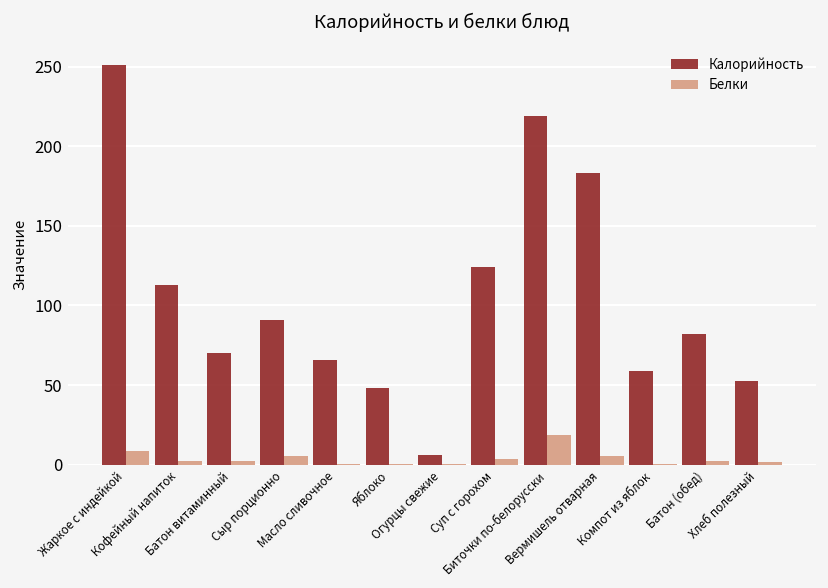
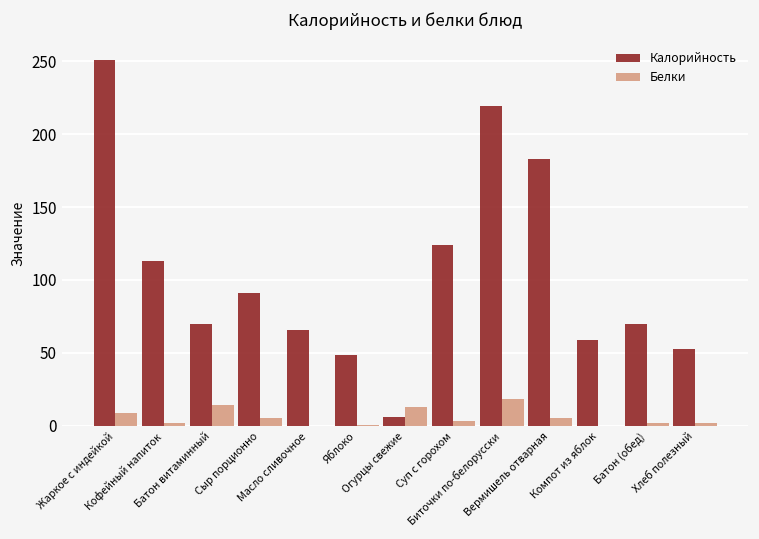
  {
    "Калорийность": {
      "Жаркое с индейкой": 251,
      "Кофейный напиток": 113,
      "Батон витаминный": 70,
      "Сыр порционно": 91,
      "Масло сливочное": 66,
      "Яблоко": 48,
      "Огурцы свежие": 6,
      "Суп с горохом": 124,
      "Биточки по-белорусски": 219,
      "Вермишель отварная": 183,
      "Компот из яблок": 59,
-     "Батон (обед)": 82,
+     "Батон (обед)": 70,
      "Хлеб полезный": 53
    },
    "Белки": {
      "Жаркое с индейкой": 9,
      "Кофейный напиток": 2,
-     "Батон витаминный": 2,
+     "Батон витаминный": 15,
      "Сыр порционно": 6,
-     "Огурцы свежие": 0,
+     "Огурцы свежие": 13,
      "Суп с горохом": 4,
      "Биточки по-белорусски": 19,
      "Вермишель отварная": 6,
      "Батон (обед)": 2
    }
  }
